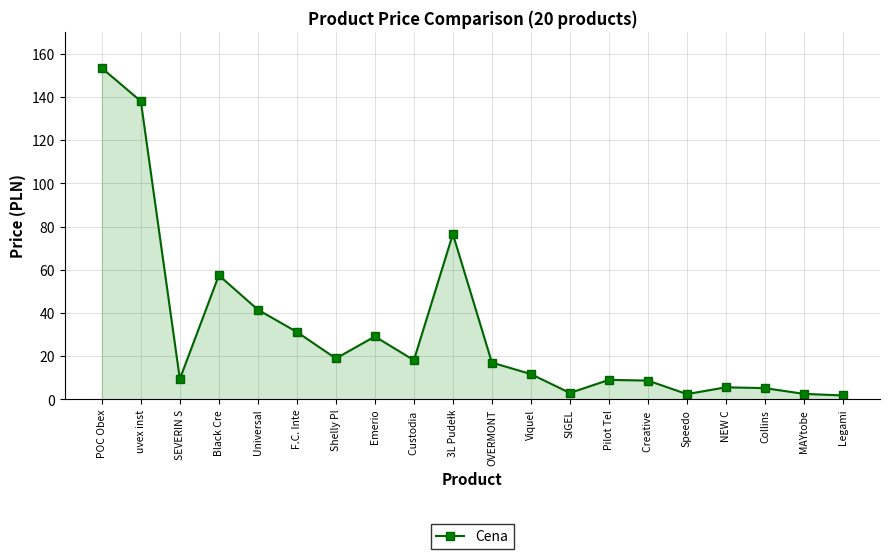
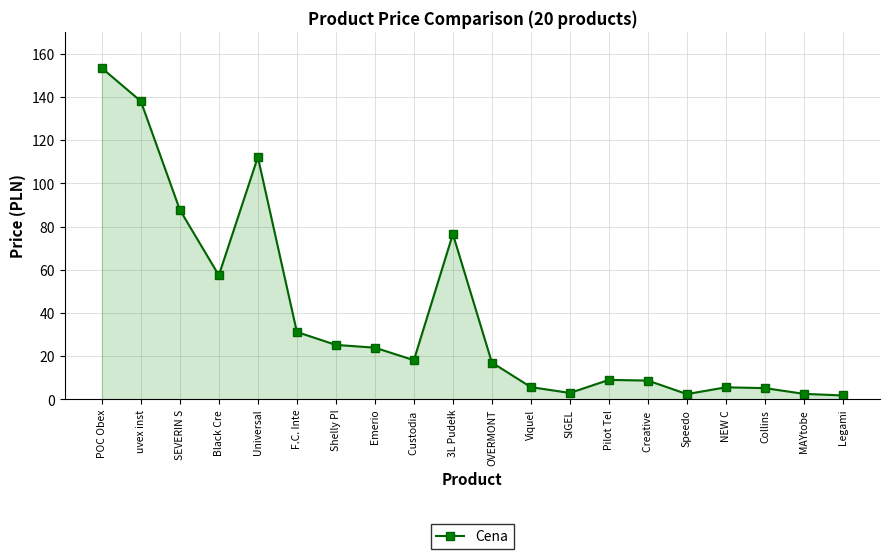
  {
    "POC Obex": 153,
    "uvex inst": 138,
-   "SEVERIN S": 9,
+   "SEVERIN S": 88,
    "Black Cre": 57,
-   "Universal": 42,
+   "Universal": 112,
    "F.C. Inte": 31,
-   "Shelly Pl": 19,
-   "Emerio": 29,
+   "Shelly Pl": 25,
+   "Emerio": 24,
    "Custodia": 18,
    "3L Pudełk": 77,
    "OVERMONT": 17,
-   "Viquel": 12,
+   "Viquel": 6,
    "SIGEL": 3,
    "Pilot Tel": 9,
    "Creative": 9,
    "Speedo": 2,
    "NEW C": 6,
    "Collins": 5,
    "MAYtobe": 3,
    "Legami": 2
  }
